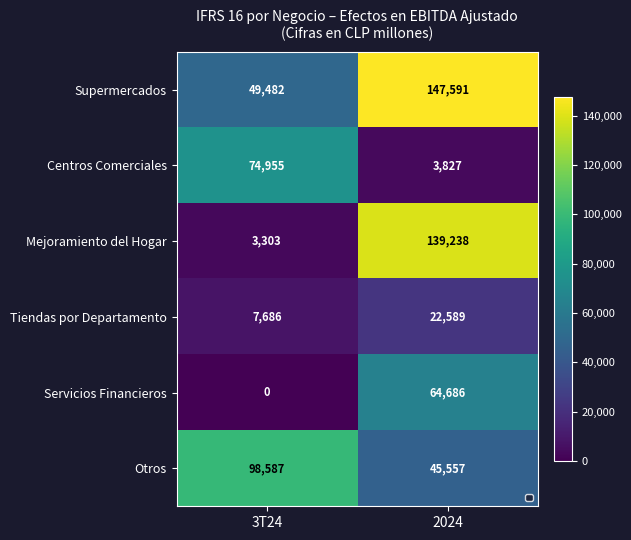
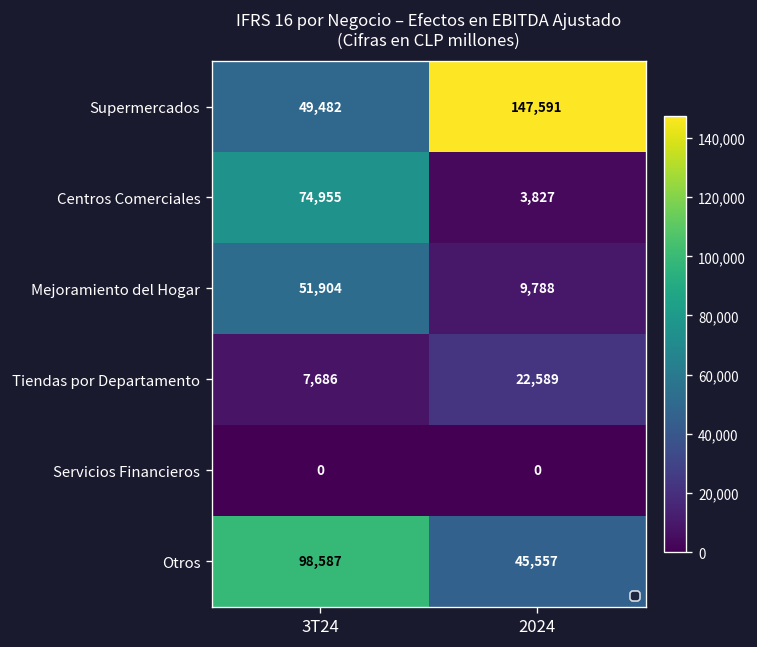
  {
    "Supermercados": {
      "3T24": "49,482",
      "2024": "147,591"
    },
    "Centros Comerciales": {
      "3T24": "74,955",
      "2024": "3,827"
    },
    "Mejoramiento del Hogar": {
-     "3T24": "3,303",
-     "2024": "139,238"
+     "3T24": "51,904",
+     "2024": "9,788"
    },
    "Tiendas por Departamento": {
      "3T24": "7,686",
      "2024": "22,589"
    },
    "Servicios Financieros": {
      "3T24": "0",
-     "2024": "64,686"
+     "2024": "0"
    },
    "Otros": {
      "3T24": "98,587",
      "2024": "45,557"
    }
  }
